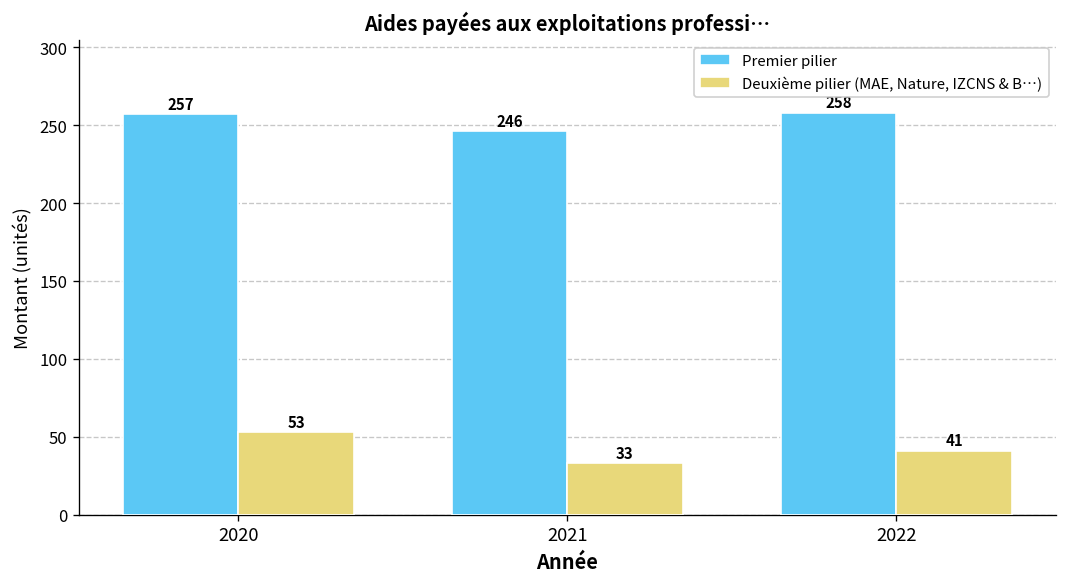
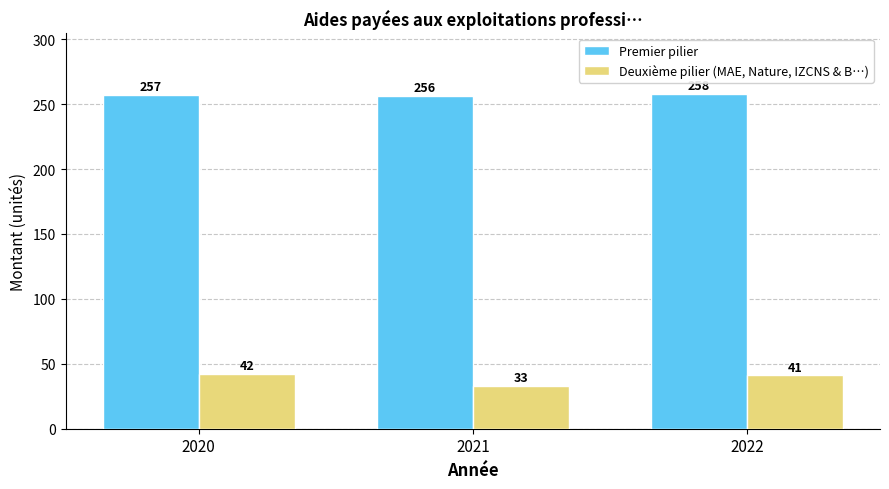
  {
    "Premier pilier": {
      "2020": 257,
-     "2021": 246
+     "2021": 256
    },
    "Deuxième pilier (MAE, Nature, IZCNS & B…)": {
-     "2020": 53,
+     "2020": 42,
      "2021": 33,
      "2022": 41
    }
  }
